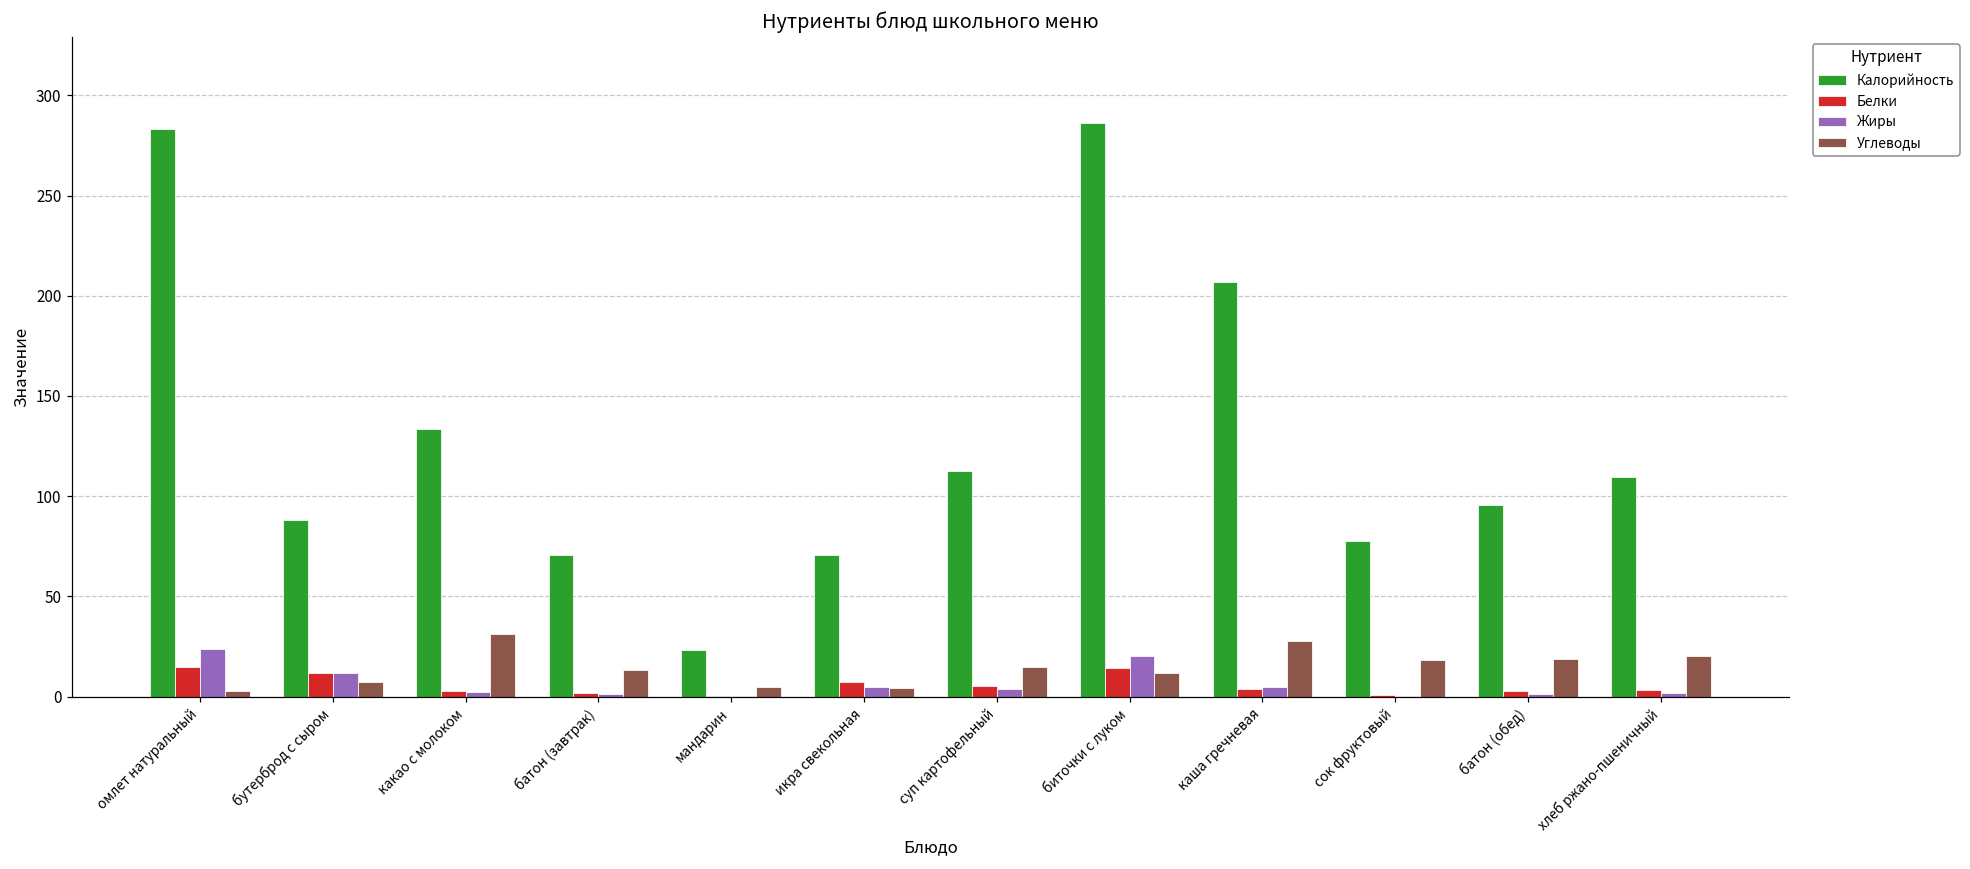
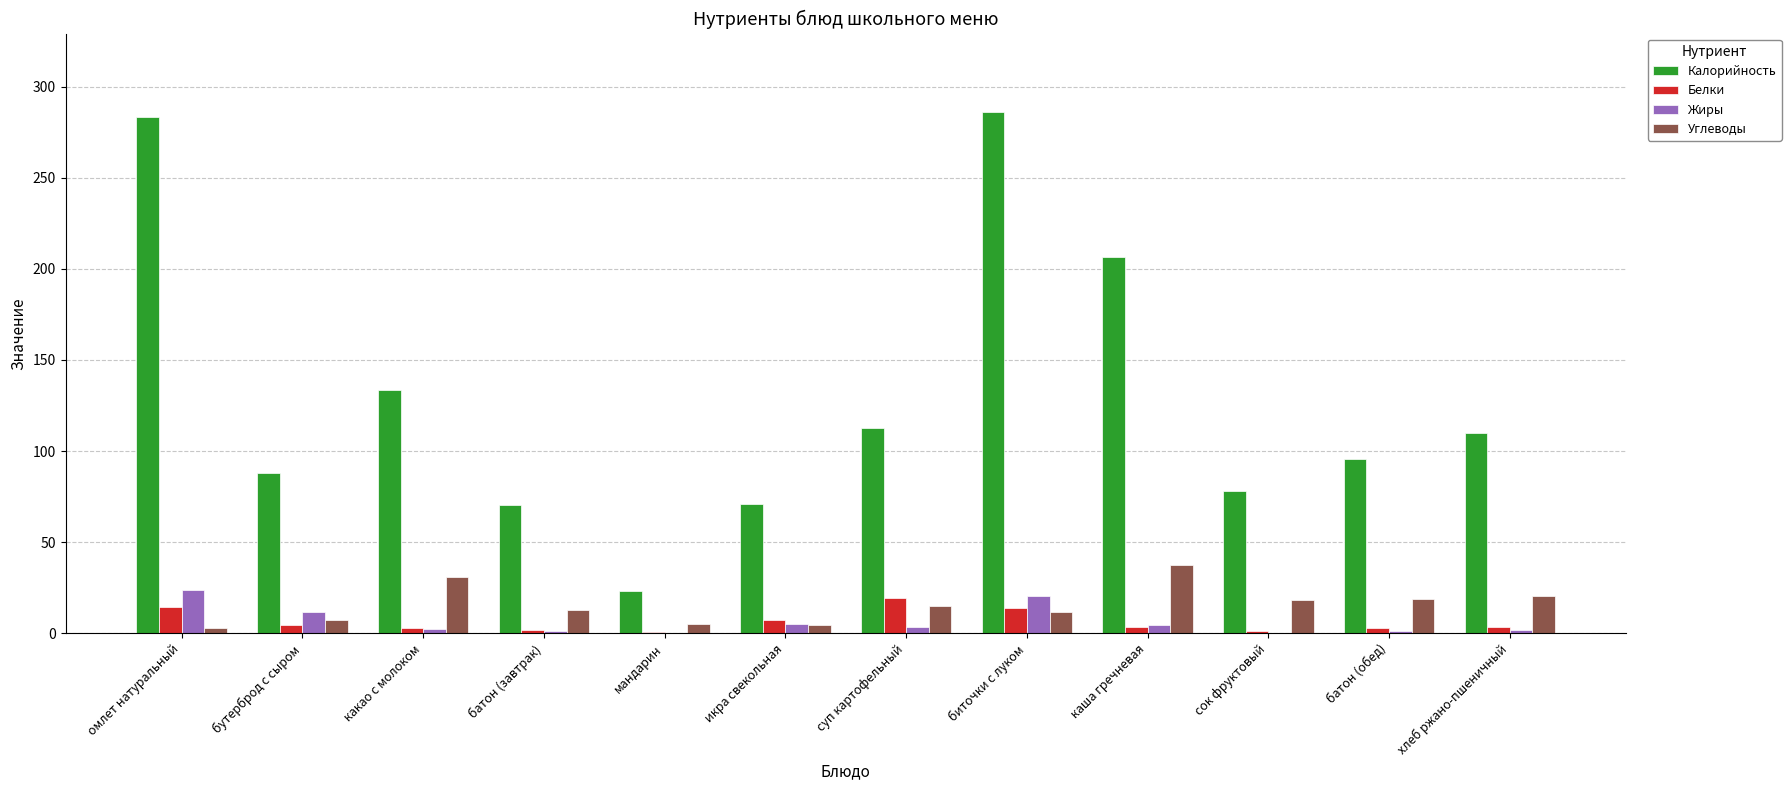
  {
    "Калорийность": {
      "омлет натуральный": 283,
      "бутерброд с сыром": 88,
      "какао с молоком": 133,
      "батон (завтрак)": 70,
      "мандарин": 23,
      "икра свекольная": 71,
      "суп картофельный": 112,
      "биточки с луком": 286,
      "каша гречневая": 207,
      "сок фруктовый": 78,
      "батон (обед)": 96,
      "хлеб ржано-пшеничный": 110
    },
    "Белки": {
      "омлет натуральный": 15,
-     "бутерброд с сыром": 12,
+     "бутерброд с сыром": 5,
      "какао с молоком": 3,
      "батон (завтрак)": 2,
      "икра свекольная": 7,
-     "суп картофельный": 5,
+     "суп картофельный": 19,
      "биточки с луком": 14,
      "каша гречневая": 4,
      "батон (обед)": 3,
      "хлеб ржано-пшеничный": 3
    },
    "Жиры": {
      "омлет натуральный": 24,
      "бутерброд с сыром": 12,
      "какао с молоком": 3,
      "икра свекольная": 5,
      "суп картофельный": 4,
      "биточки с луком": 20,
      "каша гречневая": 5,
      "хлеб ржано-пшеничный": 2
    },
    "Углеводы": {
      "омлет натуральный": 3,
      "бутерброд с сыром": 7,
      "какао с молоком": 31,
      "батон (завтрак)": 13,
      "мандарин": 5,
      "икра свекольная": 5,
      "суп картофельный": 15,
      "биточки с луком": 12,
-     "каша гречневая": 28,
+     "каша гречневая": 38,
      "сок фруктовый": 18,
      "батон (обед)": 19,
      "хлеб ржано-пшеничный": 20
    }
  }
